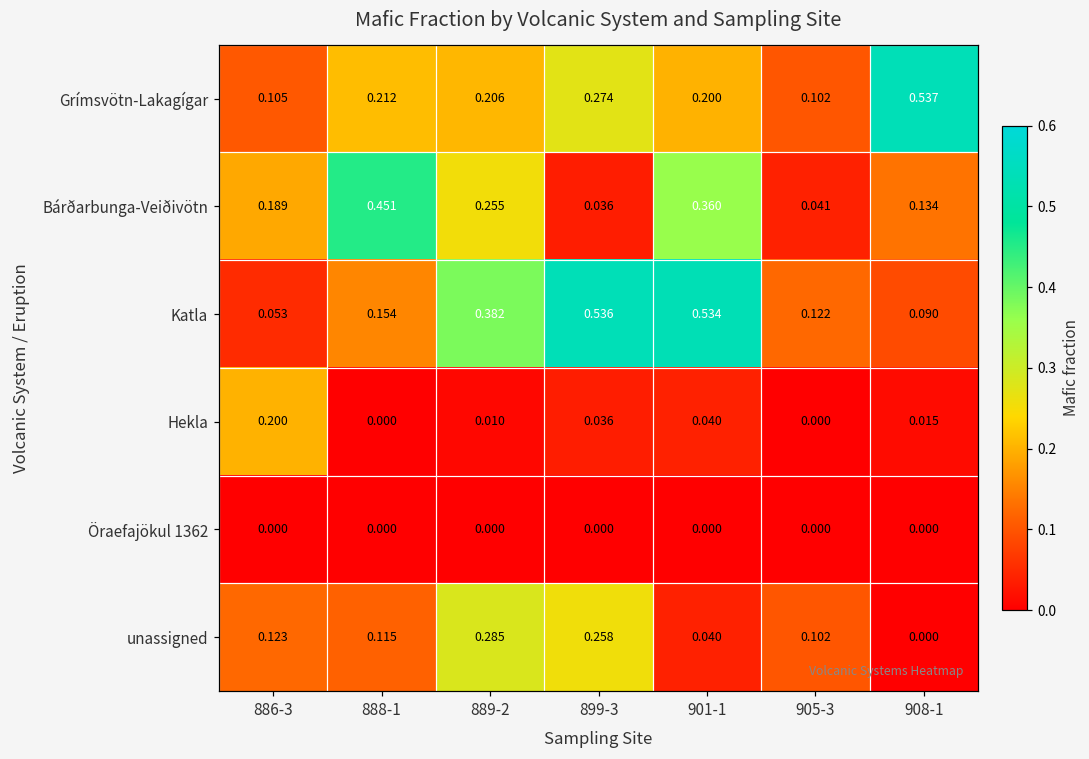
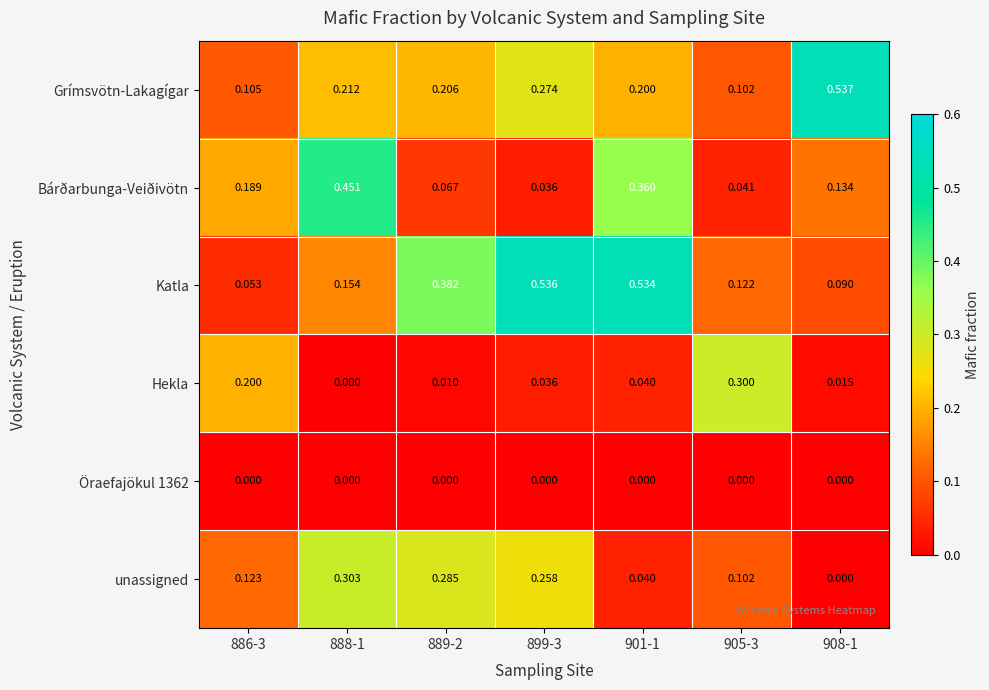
  {
    "Grímsvötn-Lakagígar": {
      "886-3": 0.105,
      "888-1": 0.212,
      "889-2": 0.206,
      "899-3": 0.274,
      "901-1": 0.200,
      "905-3": 0.102,
      "908-1": 0.537
    },
    "Bárðarbunga-Veiðivötn": {
      "886-3": 0.189,
      "888-1": 0.451,
-     "889-2": 0.255,
+     "889-2": 0.067,
      "899-3": 0.036,
      "901-1": 0.360,
      "905-3": 0.041,
      "908-1": 0.134
    },
    "Katla": {
      "886-3": 0.053,
      "888-1": 0.154,
      "889-2": 0.382,
      "899-3": 0.536,
      "901-1": 0.534,
      "905-3": 0.122,
      "908-1": 0.090
    },
    "Hekla": {
      "886-3": 0.200,
      "888-1": 0.000,
      "889-2": 0.010,
      "899-3": 0.036,
      "901-1": 0.040,
-     "905-3": 0.000,
+     "905-3": 0.300,
      "908-1": 0.015
    },
    "Öraefajökul 1362": {
      "886-3": 0.000,
      "888-1": 0.000,
      "889-2": 0.000,
      "899-3": 0.000,
      "901-1": 0.000,
      "905-3": 0.000,
      "908-1": 0.000
    },
    "unassigned": {
      "886-3": 0.123,
-     "888-1": 0.115,
+     "888-1": 0.303,
      "889-2": 0.285,
      "899-3": 0.258,
      "901-1": 0.040,
      "905-3": 0.102
    }
  }
